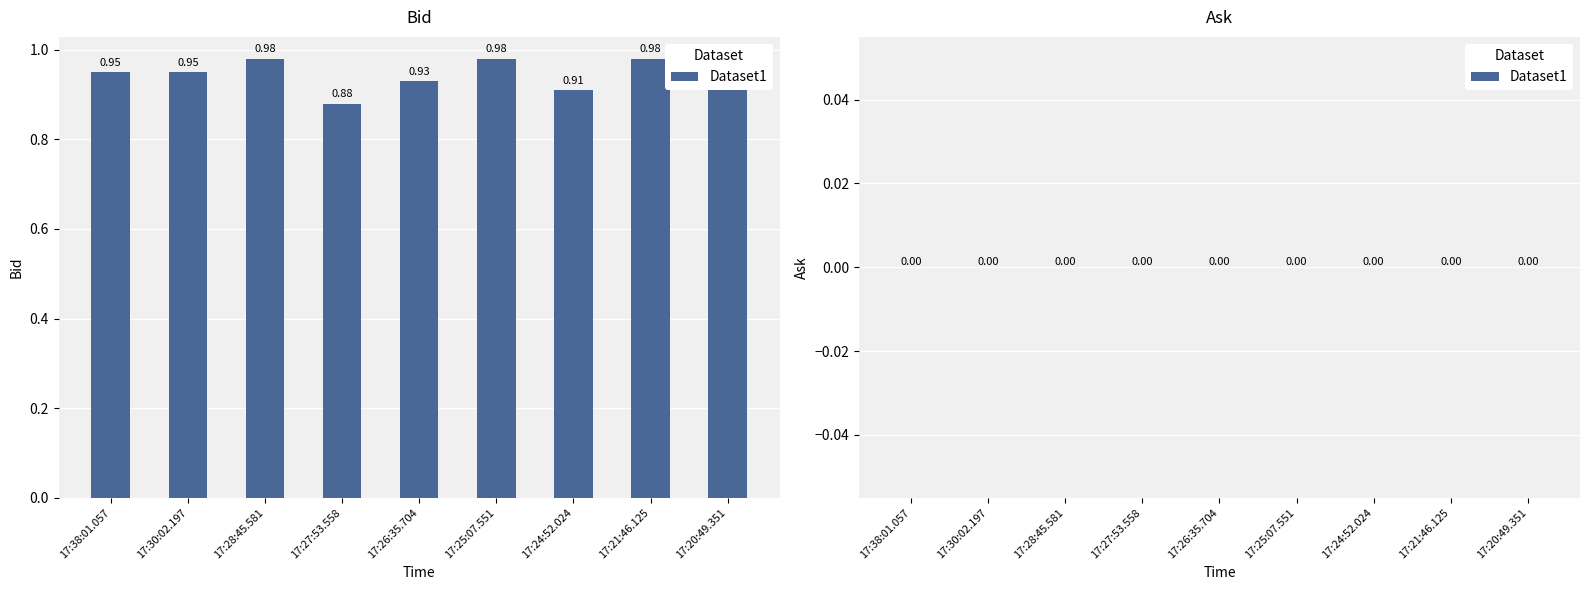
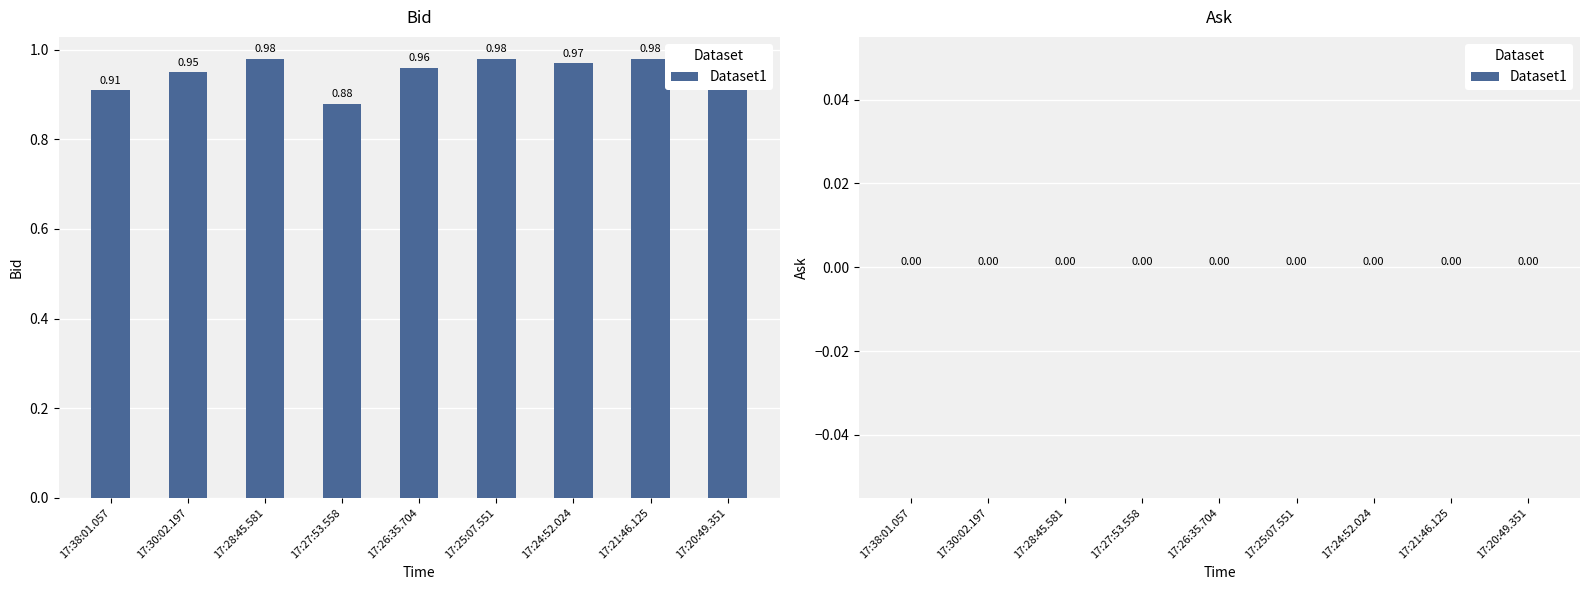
  {
    "Bid": {
-     "17:38:01.057": 0.95,
+     "17:38:01.057": 0.91,
      "17:30:02.197": 0.95,
      "17:28:45.581": 0.98,
      "17:27:53.558": 0.88,
-     "17:26:35.704": 0.93,
+     "17:26:35.704": 0.96,
      "17:25:07.551": 0.98,
-     "17:24:52.024": 0.91,
+     "17:24:52.024": 0.97,
      "17:21:46.125": 0.98
    },
    "Ask": {
      "17:38:01.057": 0.00,
      "17:30:02.197": 0.00,
      "17:28:45.581": 0.00,
      "17:27:53.558": 0.00,
      "17:26:35.704": 0.00,
      "17:25:07.551": 0.00,
      "17:24:52.024": 0.00,
      "17:21:46.125": 0.00,
      "17:20:49.351": 0.00
    }
  }
